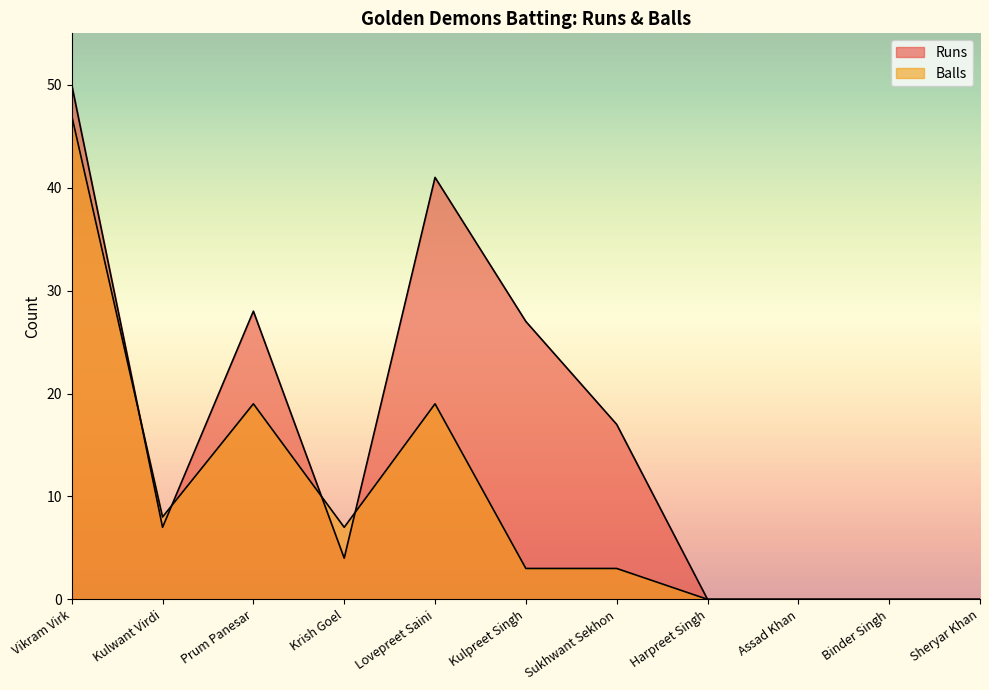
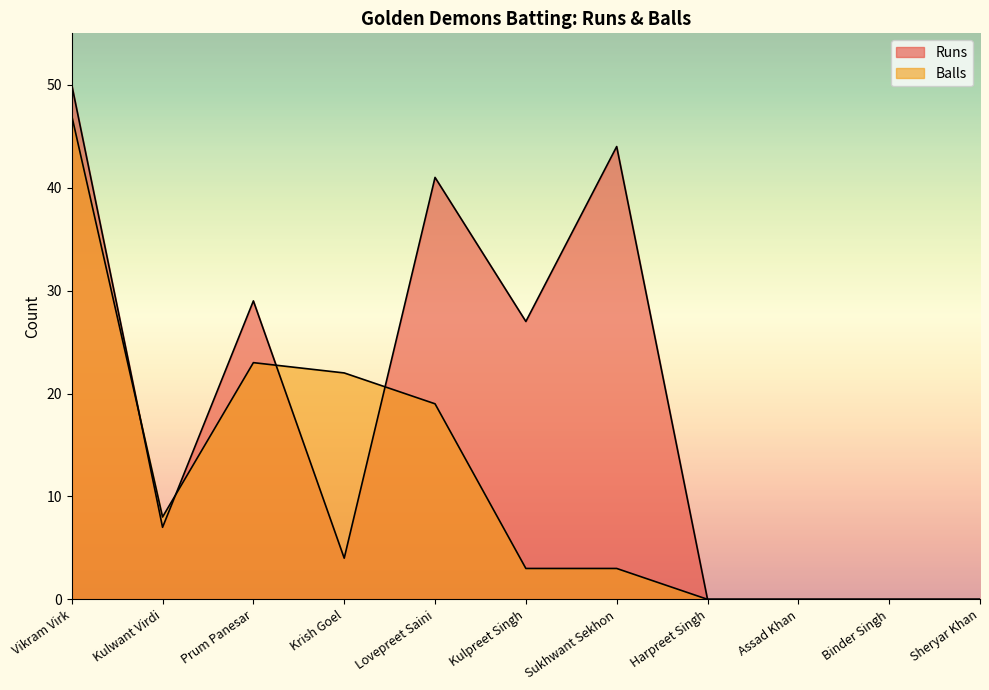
  {
    "Runs": {
      "Vikram Virk": 50,
      "Kulwant Virdi": 7,
-     "Prum Panesar": 28,
+     "Prum Panesar": 29,
      "Krish Goel": 4,
      "Lovepreet Saini": 41,
      "Kulpreet Singh": 27,
-     "Sukhwant Sekhon": 17
+     "Sukhwant Sekhon": 44
    },
    "Balls": {
      "Vikram Virk": 47,
      "Kulwant Virdi": 8,
-     "Prum Panesar": 19,
-     "Krish Goel": 7,
+     "Prum Panesar": 23,
+     "Krish Goel": 22,
      "Lovepreet Saini": 19,
      "Kulpreet Singh": 3,
      "Sukhwant Sekhon": 3
    }
  }
